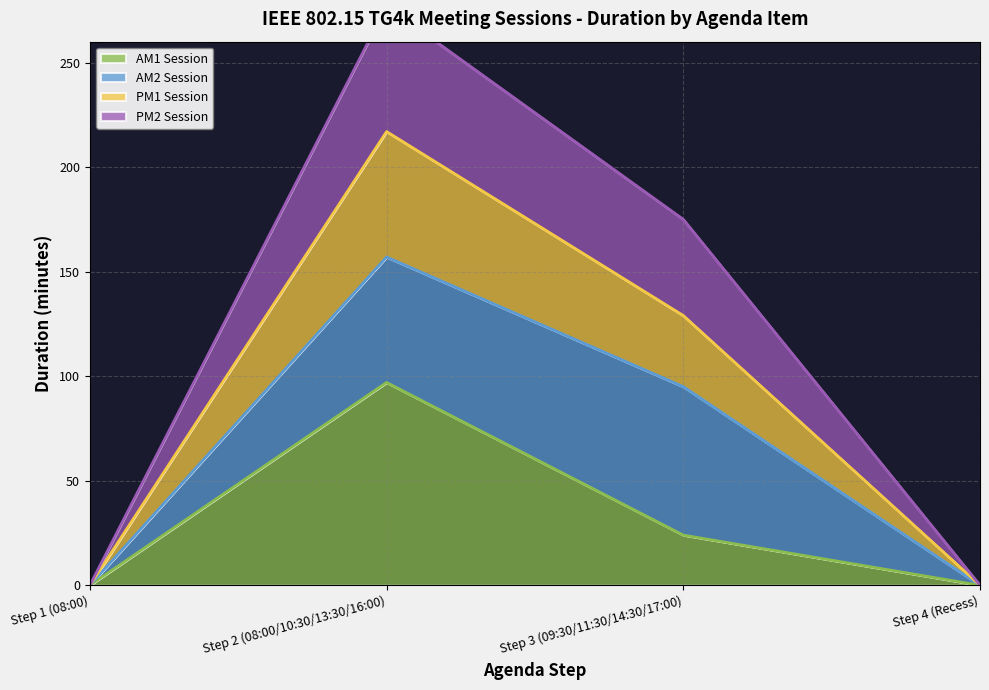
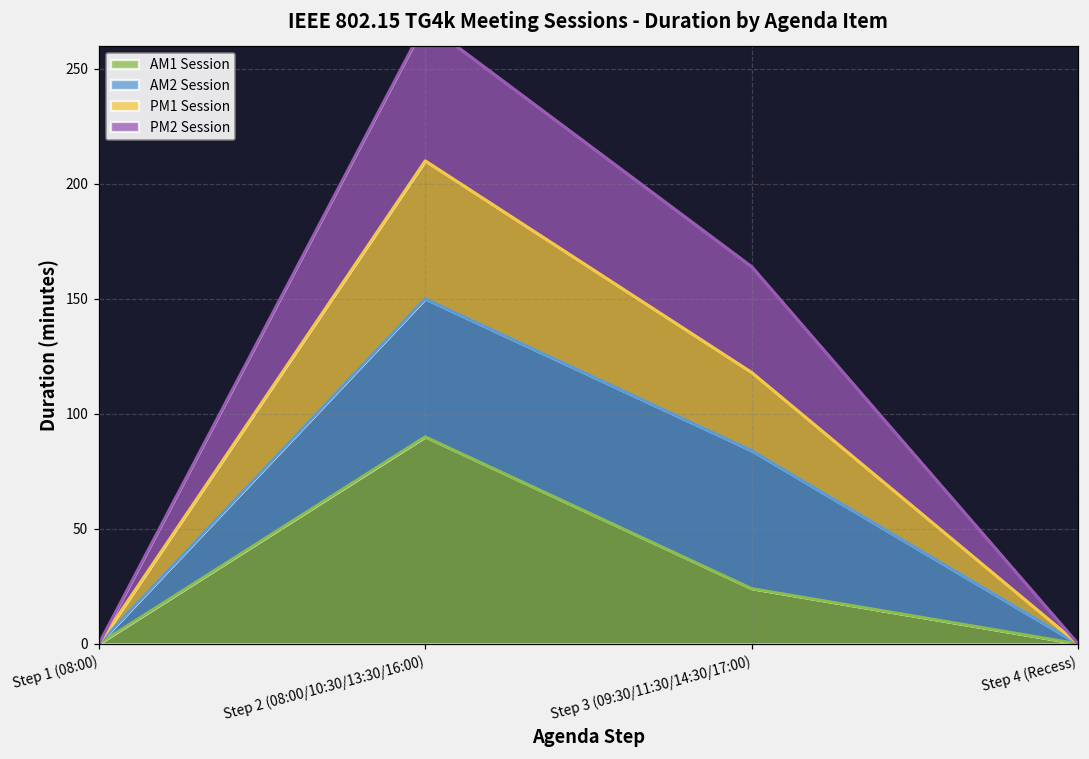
  {
    "AM1 Session": {
-     "Step 2 (08:00/10:30/13:30/16:00)": 97,
+     "Step 2 (08:00/10:30/13:30/16:00)": 90,
      "Step 3 (09:30/11:30/14:30/17:00)": 24
    },
    "AM2 Session": {
      "Step 2 (08:00/10:30/13:30/16:00)": 60,
-     "Step 3 (09:30/11:30/14:30/17:00)": 71
+     "Step 3 (09:30/11:30/14:30/17:00)": 60
    },
    "PM1 Session": {
      "Step 2 (08:00/10:30/13:30/16:00)": 60,
      "Step 3 (09:30/11:30/14:30/17:00)": 34
    },
    "PM2 Session": {
      "Step 3 (09:30/11:30/14:30/17:00)": 46
    }
  }
